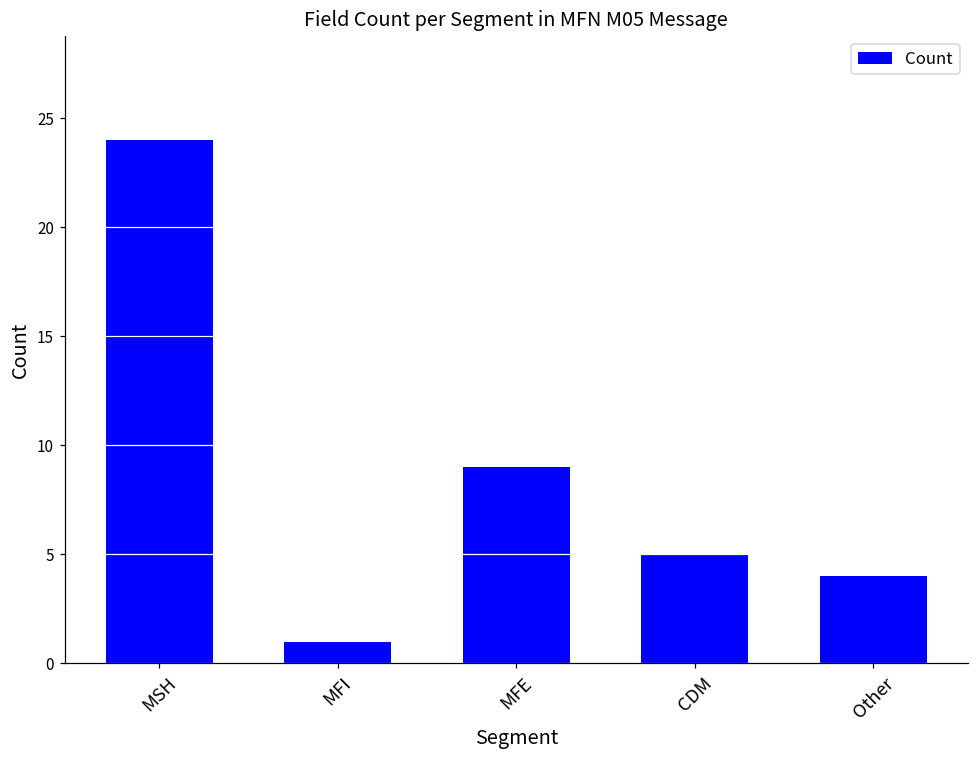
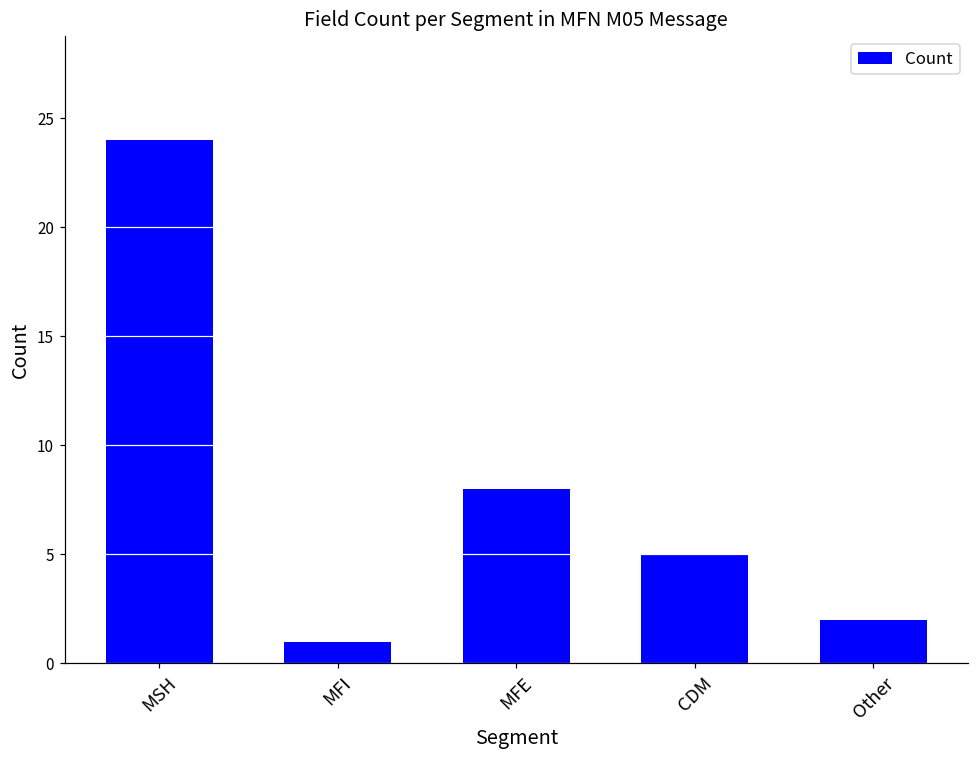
  {
    "MSH": 24,
    "MFI": 1,
-   "MFE": 9,
+   "MFE": 8,
    "CDM": 5,
-   "Other": 4
+   "Other": 2
  }
